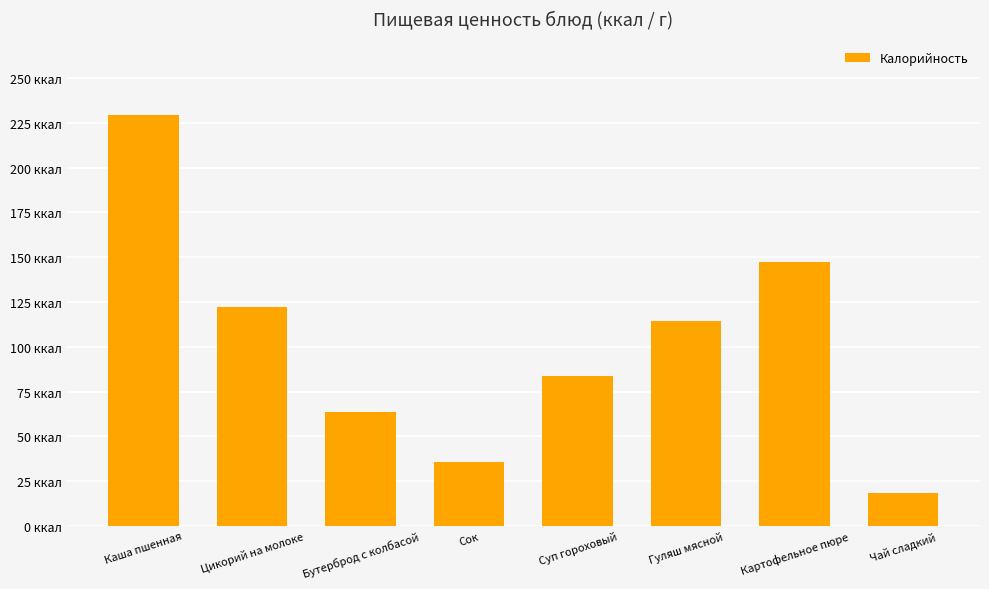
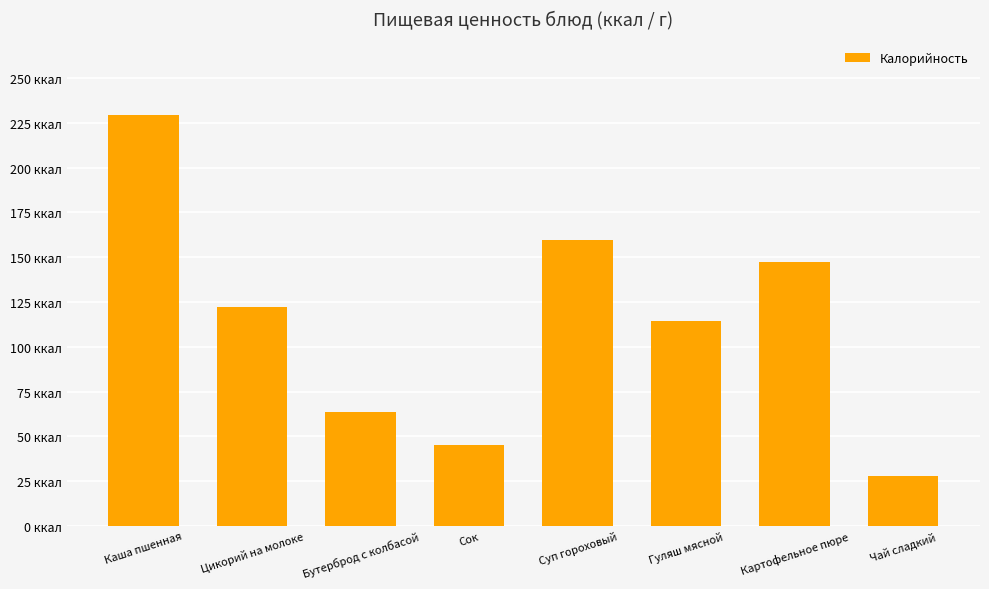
  {
    "Каша пшенная": "230 ккал",
    "Цикорий на молоке": "122 ккал",
    "Бутерброд с колбасой": "64 ккал",
-   "Сок": "36 ккал",
-   "Суп гороховый": "84 ккал",
+   "Сок": "45 ккал",
+   "Суп гороховый": "160 ккал",
    "Гуляш мясной": "114 ккал",
    "Картофельное пюре": "147 ккал",
-   "Чай сладкий": "19 ккал"
+   "Чай сладкий": "28 ккал"
  }
